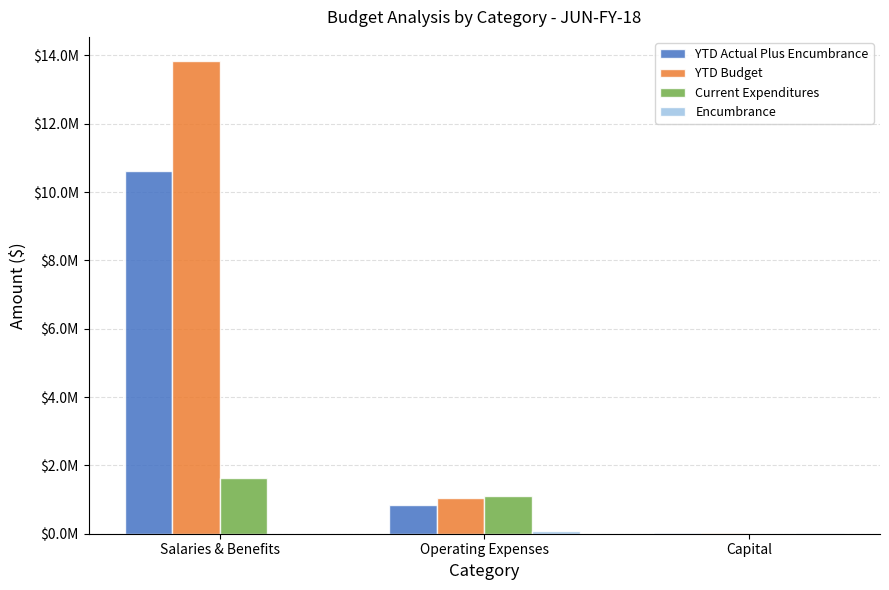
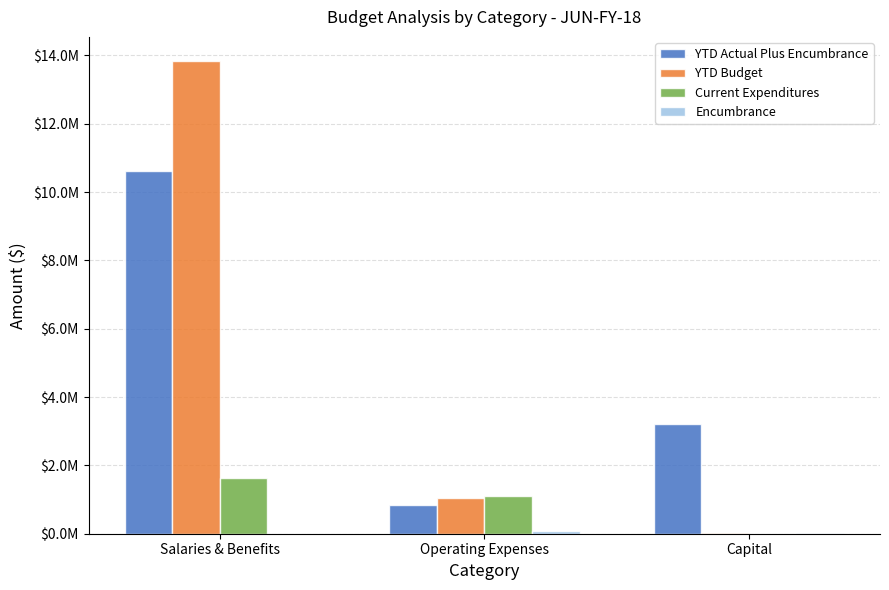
  {
    "YTD Actual Plus Encumbrance": {
      "Salaries & Benefits": "$10600000",
      "Operating Expenses": "$800000",
-     "Capital": "$0"
+     "Capital": "$3200000"
    },
    "YTD Budget": {
      "Salaries & Benefits": "$13800000",
      "Operating Expenses": "$1000000"
    },
    "Current Expenditures": {
      "Salaries & Benefits": "$1600000",
      "Operating Expenses": "$1100000",
      "Capital": "$0"
    },
    "Encumbrance": {
      "Salaries & Benefits": "$0",
      "Operating Expenses": "$100000"
    }
  }
